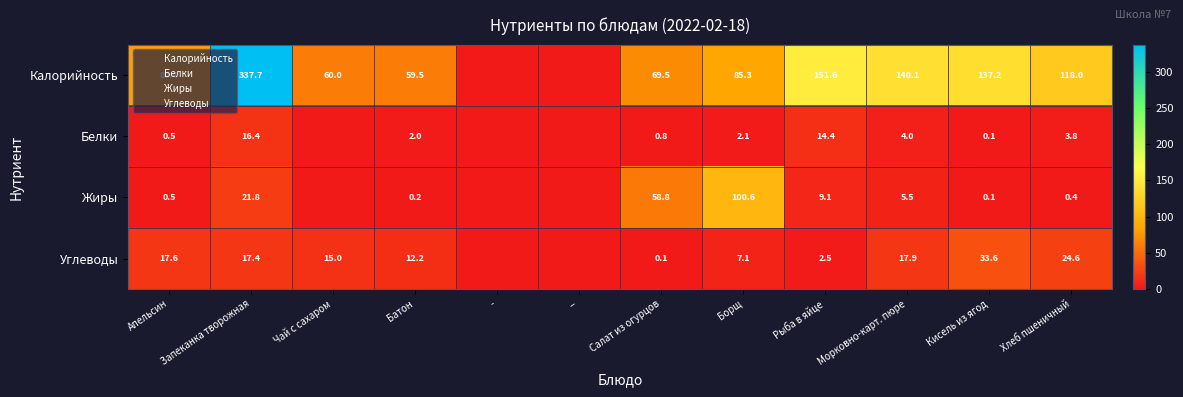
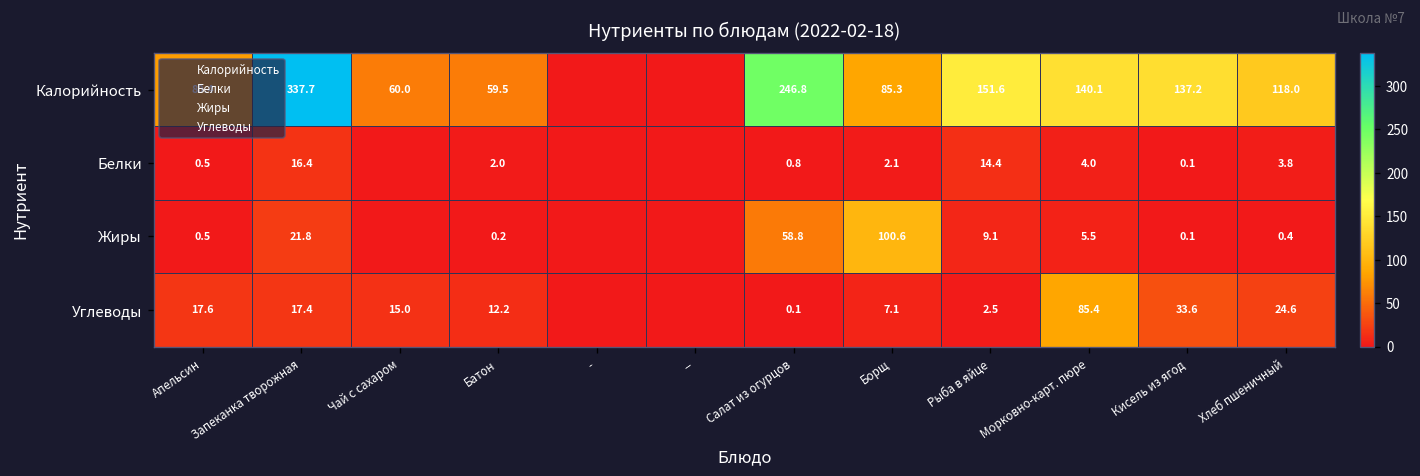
  {
    "Калорийность": {
      "Запеканка творожная": 337.7,
      "Чай с сахаром": 60.0,
      "Батон": 59.5,
-     "Салат из огурцов": 69.5,
+     "Салат из огурцов": 246.8,
      "Борщ": 85.3,
      "Рыба в яйце": 151.6,
      "Морковно-карт. пюре": 140.1,
      "Кисель из ягод": 137.2,
      "Хлеб пшеничный": 118.0
    },
    "Белки": {
      "Апельсин": 0.5,
      "Запеканка творожная": 16.4,
      "Батон": 2.0,
      "Салат из огурцов": 0.8,
      "Борщ": 2.1,
      "Рыба в яйце": 14.4,
      "Морковно-карт. пюре": 4.0,
      "Кисель из ягод": 0.1,
      "Хлеб пшеничный": 3.8
    },
    "Жиры": {
      "Апельсин": 0.5,
      "Запеканка творожная": 21.8,
      "Батон": 0.2,
      "Салат из огурцов": 58.8,
      "Борщ": 100.6,
      "Рыба в яйце": 9.1,
      "Морковно-карт. пюре": 5.5,
      "Кисель из ягод": 0.1,
      "Хлеб пшеничный": 0.4
    },
    "Углеводы": {
      "Апельсин": 17.6,
      "Запеканка творожная": 17.4,
      "Чай с сахаром": 15.0,
      "Батон": 12.2,
      "Салат из огурцов": 0.1,
      "Борщ": 7.1,
      "Рыба в яйце": 2.5,
-     "Морковно-карт. пюре": 17.9,
+     "Морковно-карт. пюре": 85.4,
      "Кисель из ягод": 33.6,
      "Хлеб пшеничный": 24.6
    }
  }
